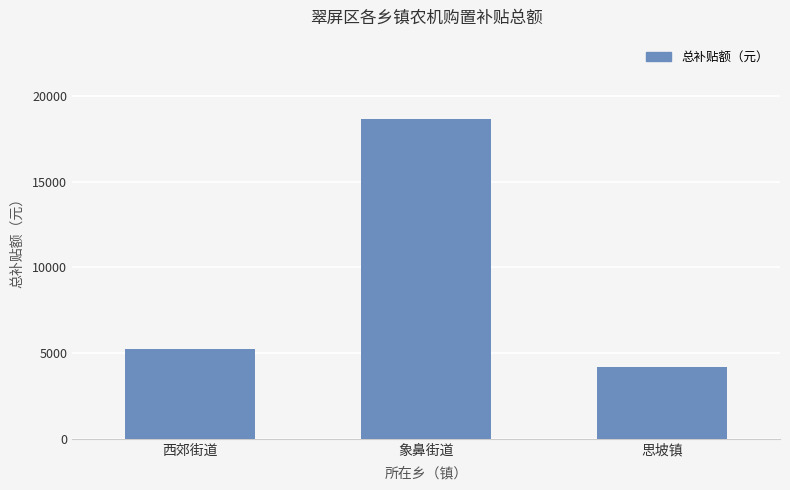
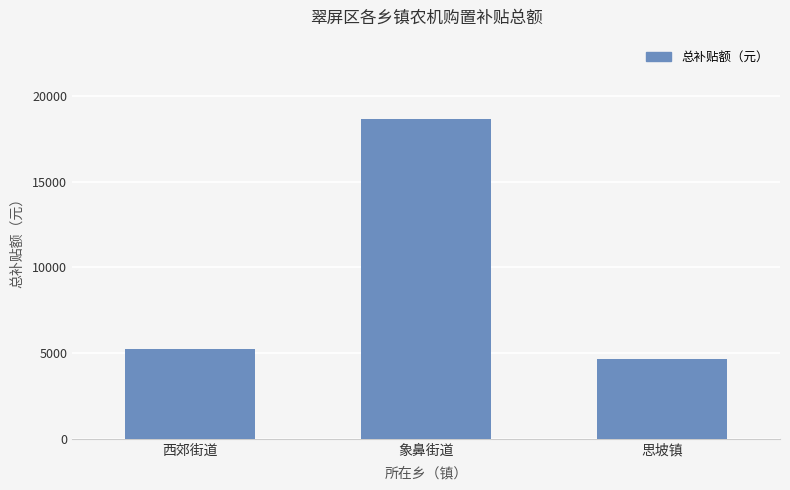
  {
    "西郊街道": 5200,
    "象鼻街道": 18600,
-   "思坡镇": 4200
+   "思坡镇": 4600
  }
